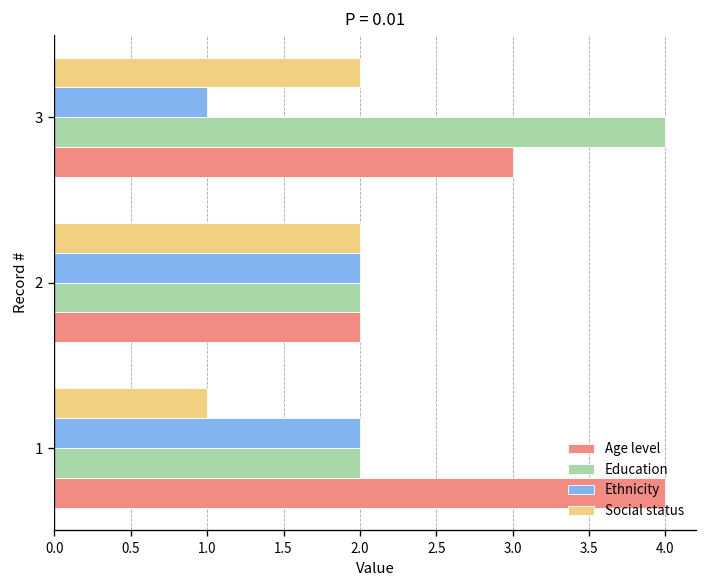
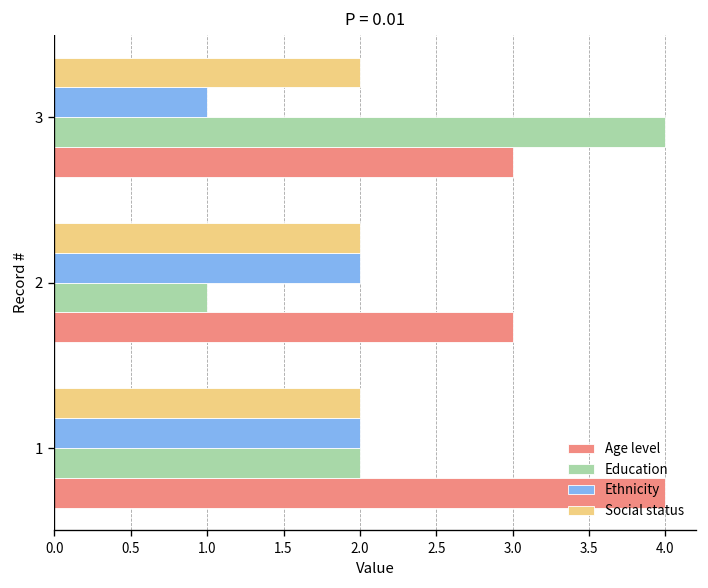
  {
    "Age level": {
      "3": 3,
-     "2": 2,
+     "2": 3,
      "1": 4
    },
    "Education": {
      "3": 4,
-     "2": 2,
+     "2": 1,
      "1": 2
    },
    "Ethnicity": {
      "3": 1,
      "2": 2,
      "1": 2
    },
    "Social status": {
      "3": 2,
      "2": 2,
-     "1": 1
+     "1": 2
    }
  }
